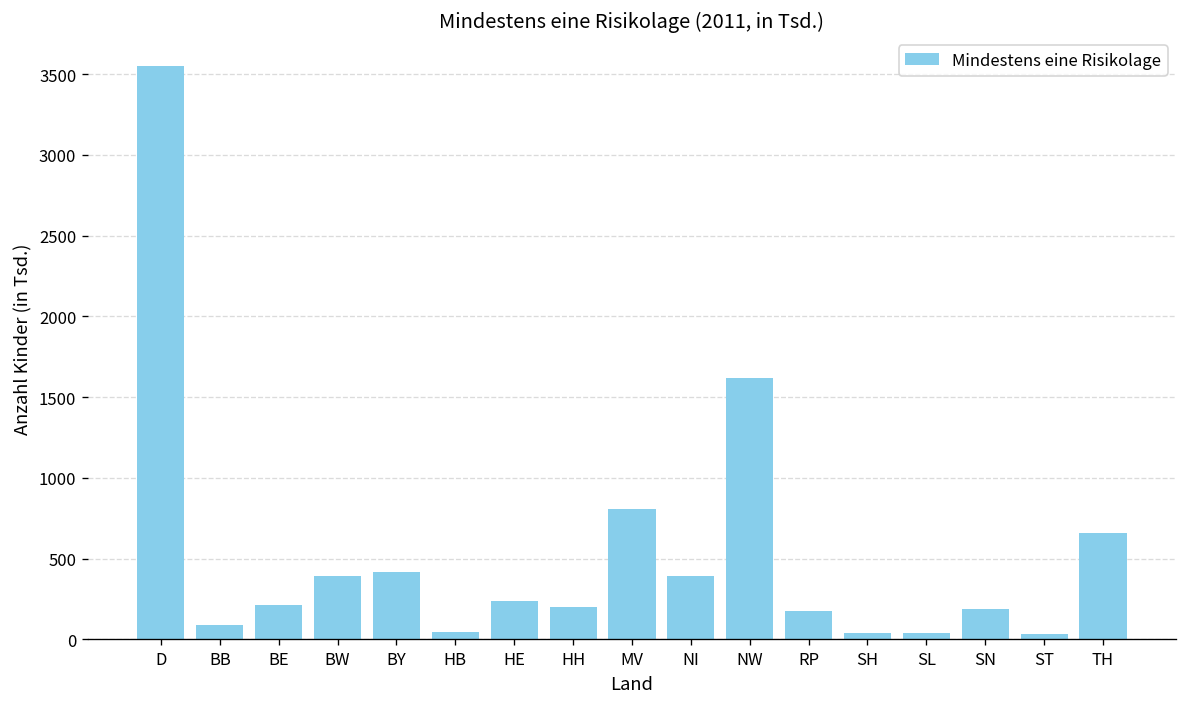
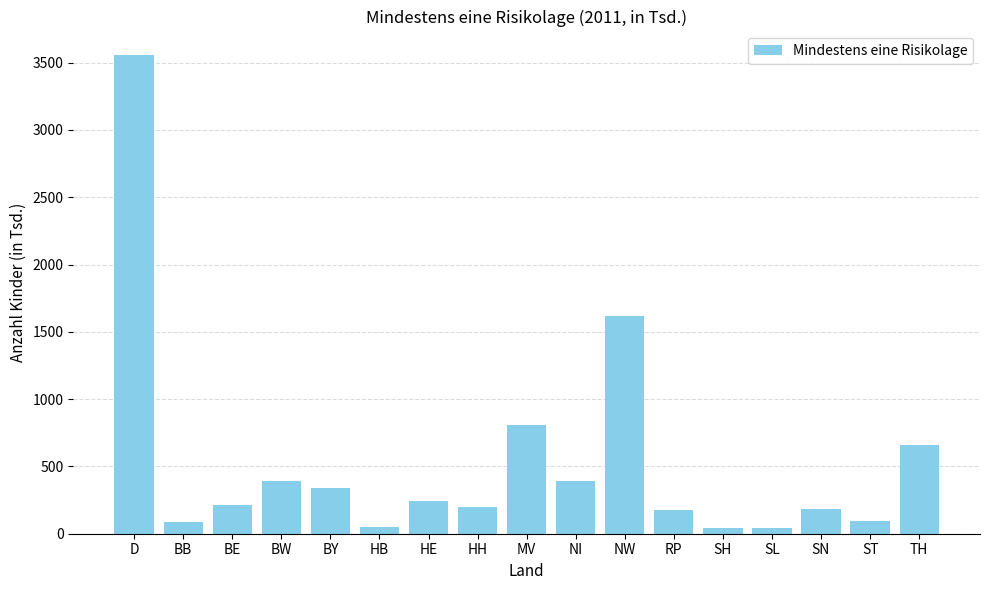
  {
    "D": 3550,
    "BB": 90,
    "BE": 220,
    "BW": 390,
-   "BY": 420,
+   "BY": 340,
    "HB": 50,
    "HE": 240,
    "HH": 200,
    "MV": 810,
    "NI": 390,
    "NW": 1620,
    "RP": 170,
    "SH": 40,
    "SL": 40,
    "SN": 190,
-   "ST": 30,
+   "ST": 90,
    "TH": 660
  }
